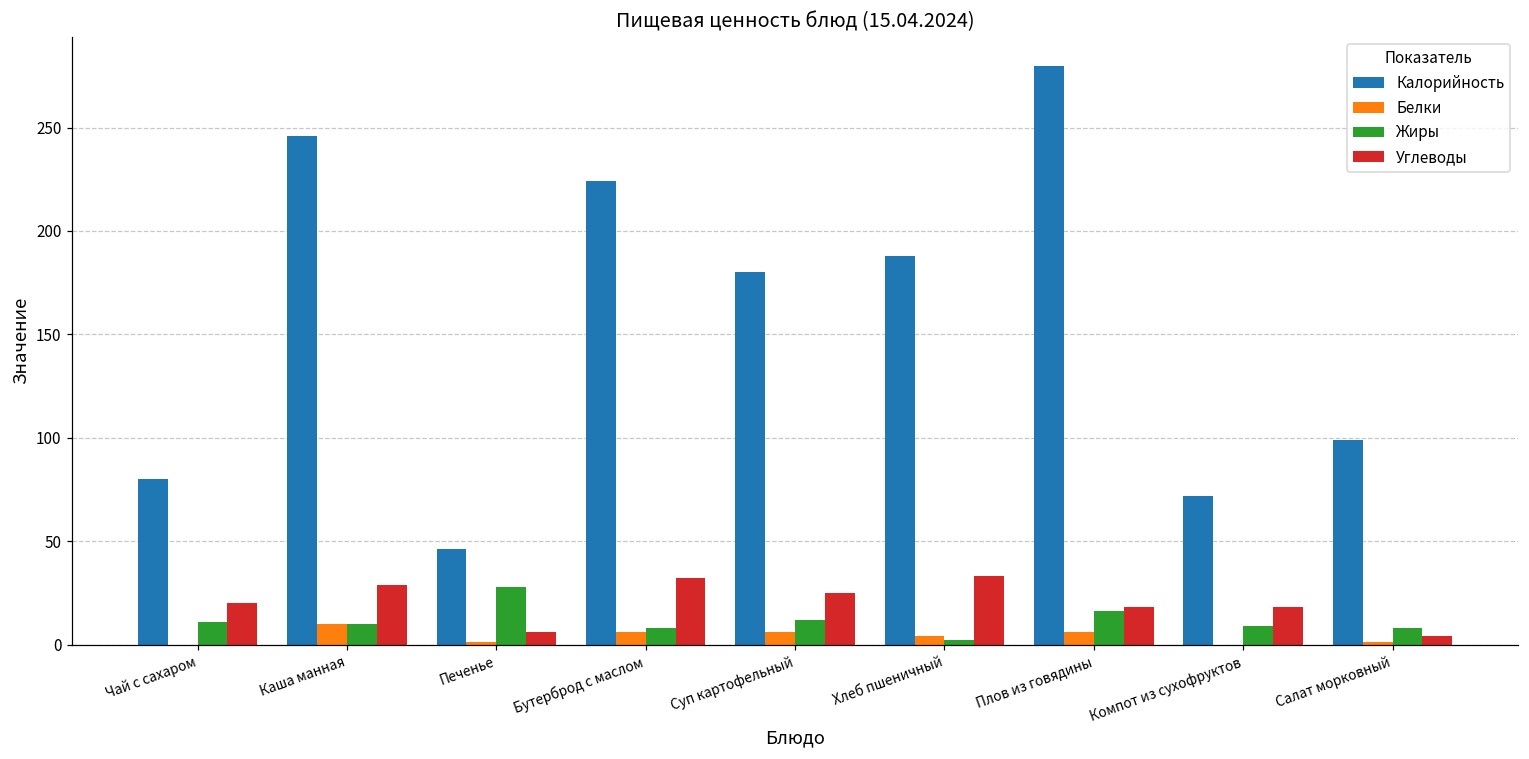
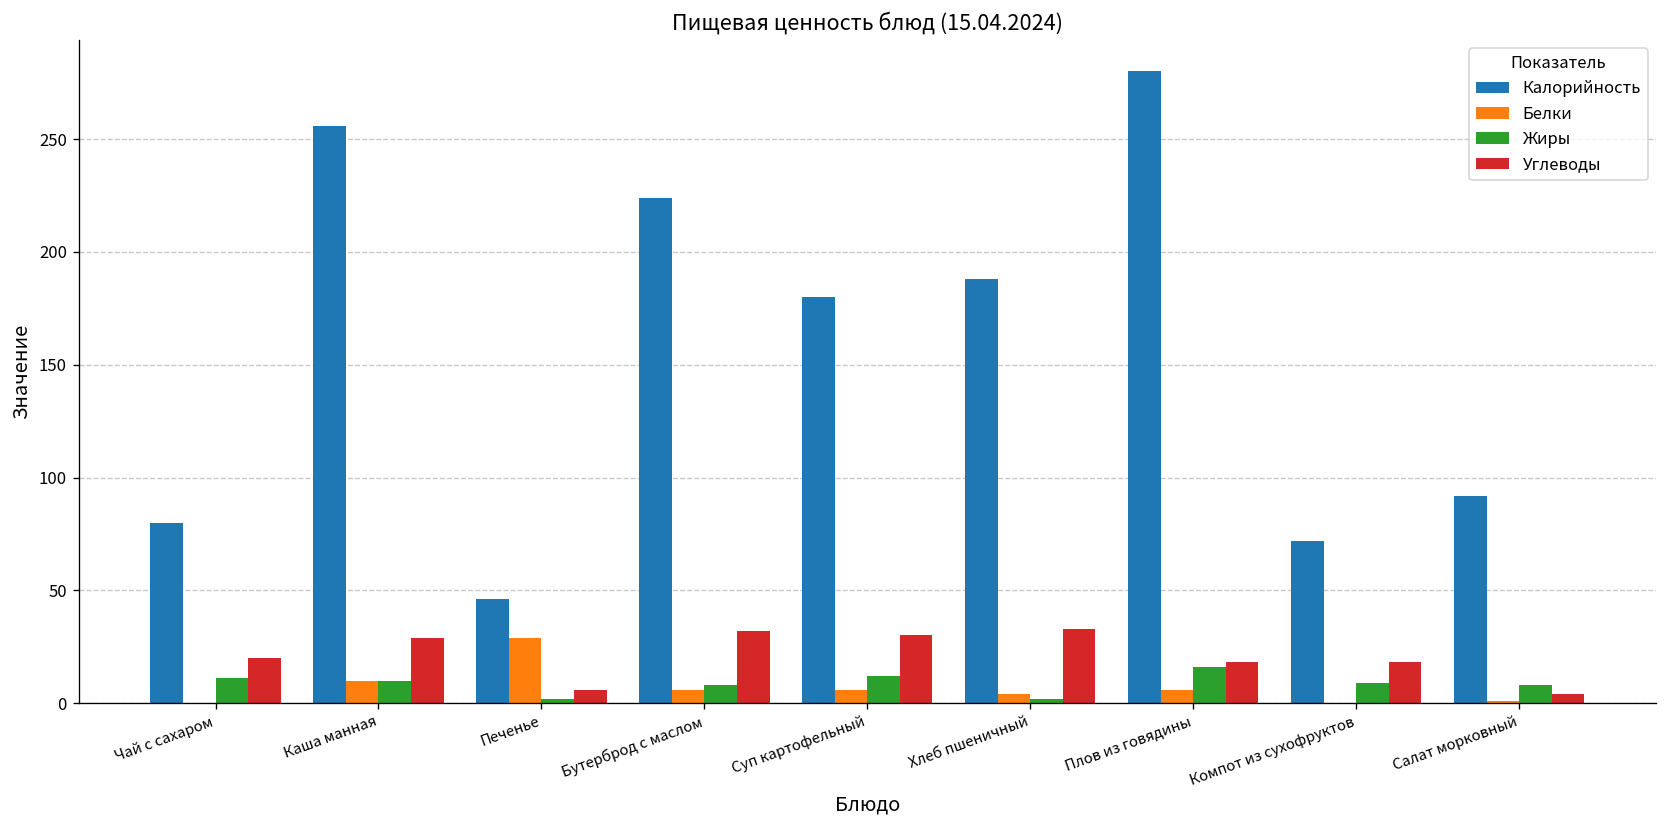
  {
    "Калорийность": {
      "Чай с сахаром": 80,
-     "Каша манная": 246,
+     "Каша манная": 256,
      "Печенье": 46,
      "Бутерброд с маслом": 224,
      "Суп картофельный": 180,
      "Хлеб пшеничный": 188,
      "Плов из говядины": 280,
      "Компот из сухофруктов": 72,
-     "Салат морковный": 99
+     "Салат морковный": 92
    },
    "Белки": {
      "Чай с сахаром": 0,
      "Каша манная": 10,
-     "Печенье": 1,
+     "Печенье": 29,
      "Бутерброд с маслом": 6,
      "Суп картофельный": 6,
      "Хлеб пшеничный": 4,
      "Плов из говядины": 6,
      "Компот из сухофруктов": 0
    },
    "Жиры": {
      "Чай с сахаром": 11,
      "Каша манная": 10,
-     "Печенье": 28,
+     "Печенье": 2,
      "Бутерброд с маслом": 8,
      "Суп картофельный": 12,
      "Хлеб пшеничный": 2,
      "Плов из говядины": 16,
      "Компот из сухофруктов": 9,
      "Салат морковный": 8
    },
    "Углеводы": {
      "Чай с сахаром": 20,
      "Каша манная": 29,
      "Печенье": 6,
      "Бутерброд с маслом": 32,
-     "Суп картофельный": 25,
+     "Суп картофельный": 30,
      "Хлеб пшеничный": 33,
      "Плов из говядины": 18,
      "Компот из сухофруктов": 18,
      "Салат морковный": 4
    }
  }
